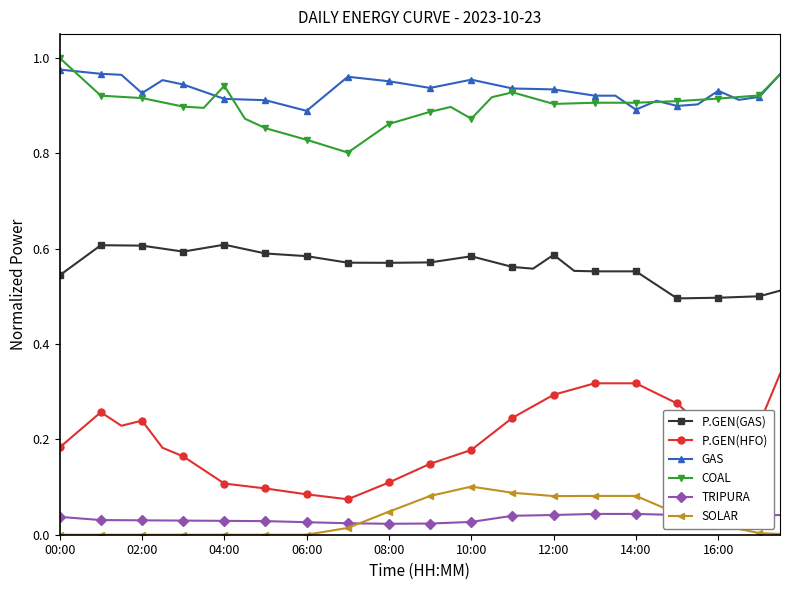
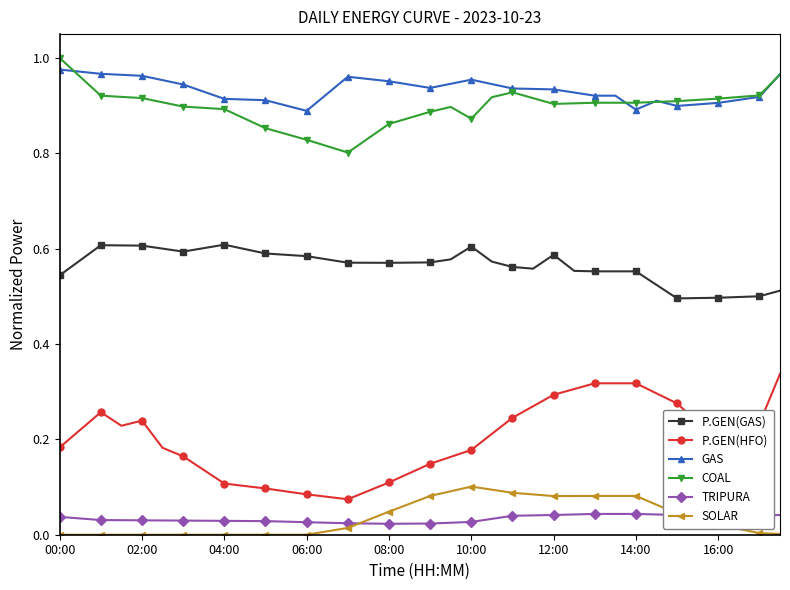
  {
    "P.GEN(GAS)": {
      "00:00": 0.54,
      "02:00": 0.61,
      "04:00": 0.61,
      "06:00": 0.58,
      "08:00": 0.57,
-     "10:00": 0.58,
+     "10:00": 0.60,
      "12:00": 0.59,
      "14:00": 0.55,
      "16:00": 0.50
    },
    "P.GEN(HFO)": {
      "00:00": 0.18,
      "02:00": 0.24,
      "04:00": 0.11,
      "06:00": 0.08,
      "08:00": 0.11,
      "10:00": 0.18,
      "12:00": 0.29,
      "14:00": 0.32
    },
    "GAS": {
      "00:00": 0.98,
-     "02:00": 0.93,
+     "02:00": 0.96,
      "04:00": 0.91,
      "06:00": 0.89,
      "08:00": 0.95,
      "10:00": 0.95,
      "12:00": 0.93,
      "14:00": 0.89,
-     "16:00": 0.93
+     "16:00": 0.91
    },
    "COAL": {
      "00:00": 1.00,
      "02:00": 0.92,
-     "04:00": 0.94,
+     "04:00": 0.89,
      "06:00": 0.83,
      "08:00": 0.86,
      "10:00": 0.87,
      "12:00": 0.90,
      "14:00": 0.91,
      "16:00": 0.91
    },
    "TRIPURA": {
      "00:00": 0.04,
      "02:00": 0.03,
      "04:00": 0.03,
      "06:00": 0.03,
      "08:00": 0.02,
      "10:00": 0.03,
      "12:00": 0.04,
      "14:00": 0.04
    },
    "SOLAR": {
      "00:00": 0.00,
      "02:00": 0.00,
      "04:00": 0.00,
      "06:00": 0.00,
      "08:00": 0.05,
      "10:00": 0.10,
      "12:00": 0.08,
      "14:00": 0.08
    }
  }
